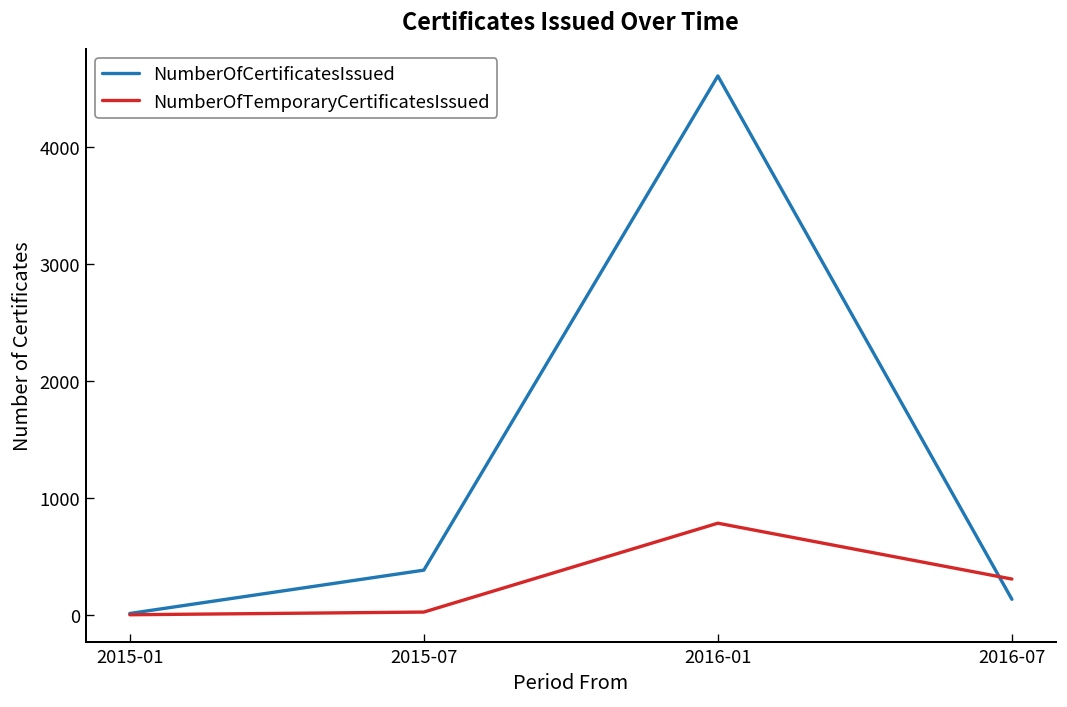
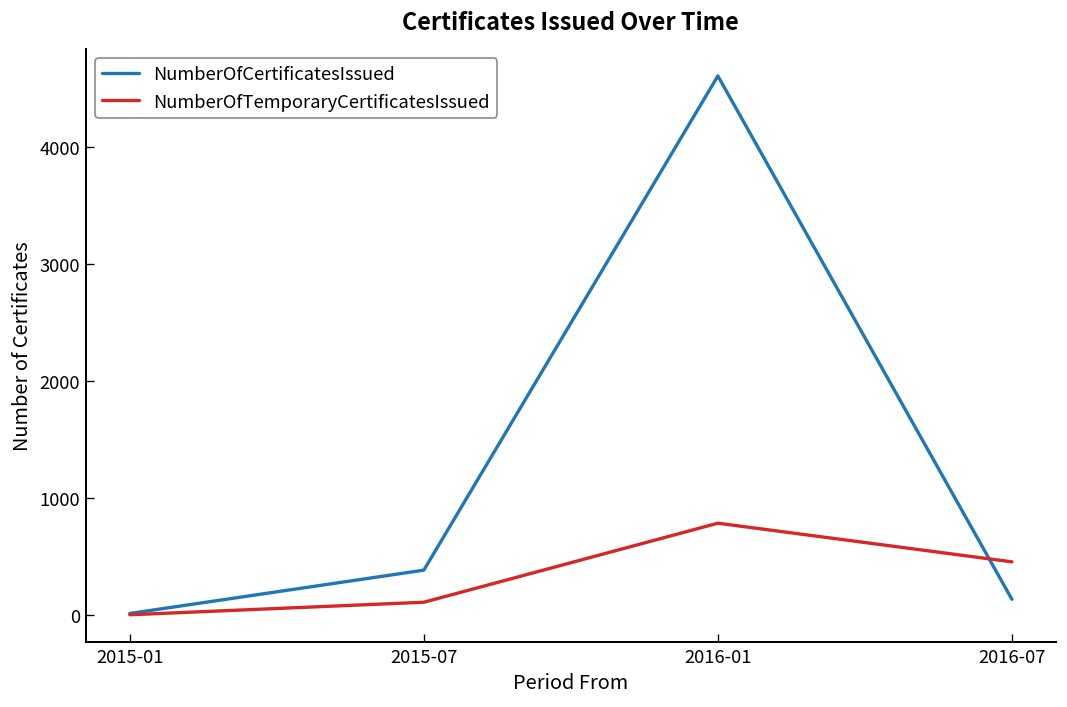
  {
    "NumberOfCertificatesIssued": {
      "2015-07": 400,
      "2016-01": 4600,
      "2016-07": 100
    },
    "NumberOfTemporaryCertificatesIssued": {
-     "2015-07": 0,
+     "2015-07": 100,
      "2016-01": 800,
-     "2016-07": 300
+     "2016-07": 500
    }
  }
